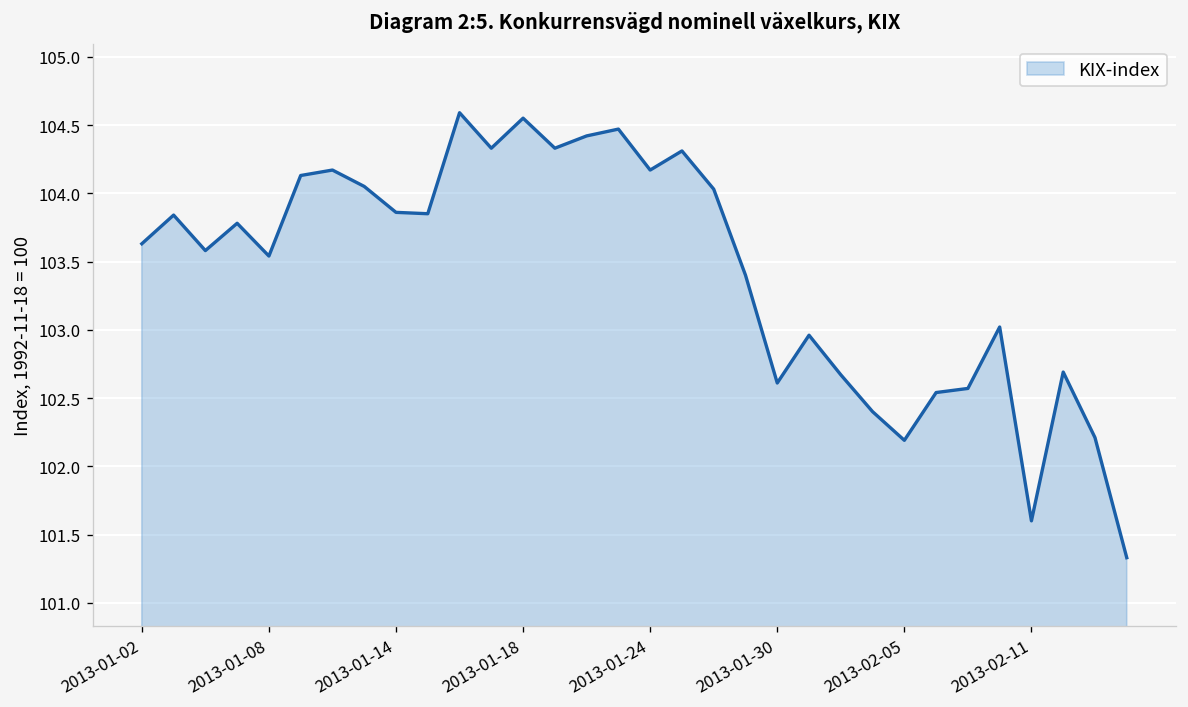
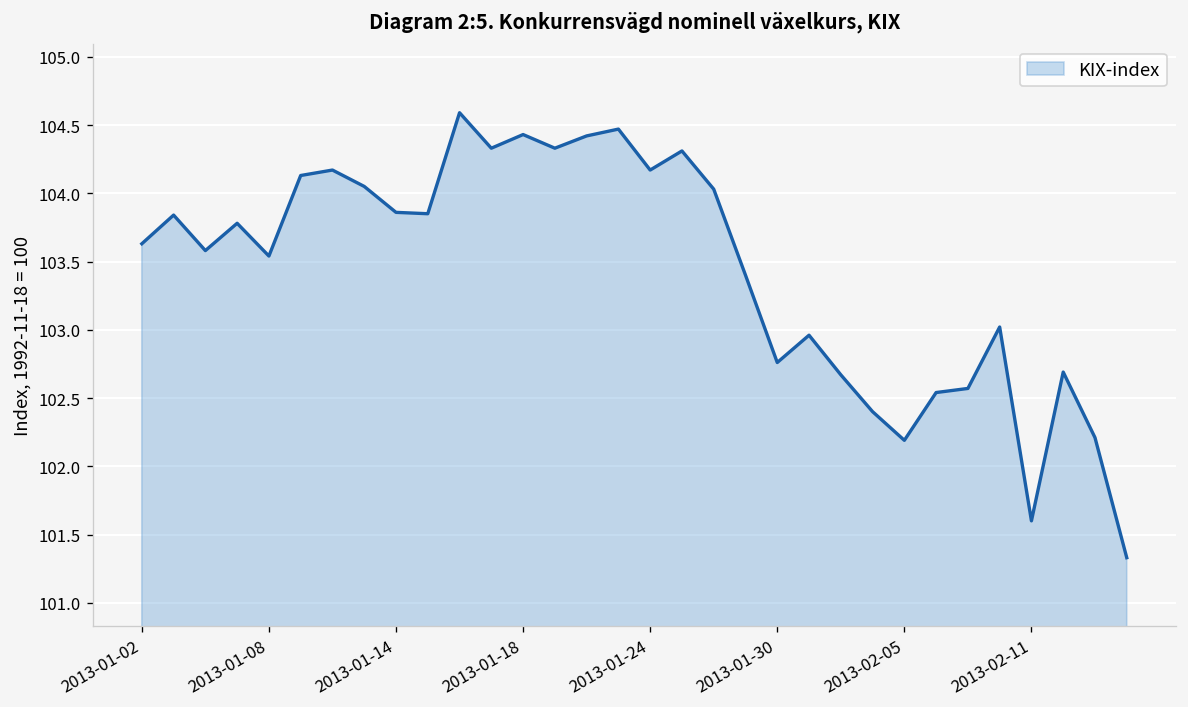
  {
    "2013-01-02": 103.63,
    "2013-01-08": 103.54,
    "2013-01-14": 103.86,
-   "2013-01-18": 104.55,
+   "2013-01-18": 104.43,
    "2013-01-24": 104.17,
-   "2013-01-30": 102.61,
+   "2013-01-30": 102.76,
    "2013-02-05": 102.19,
    "2013-02-11": 101.60
  }
